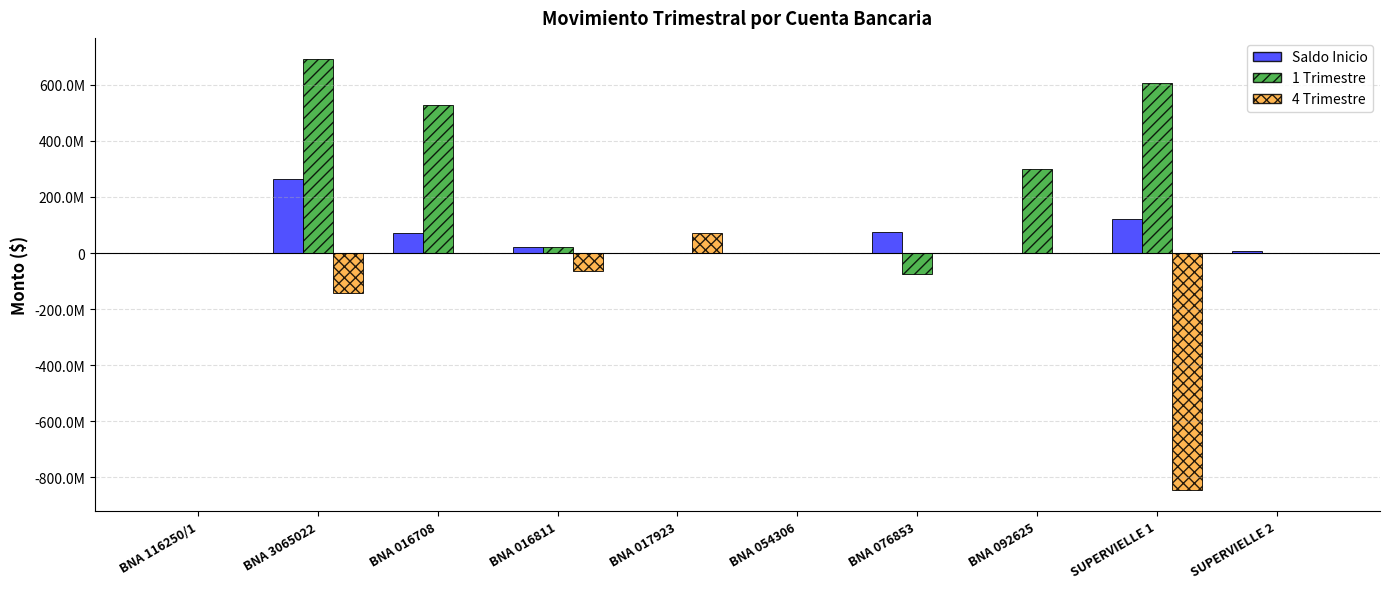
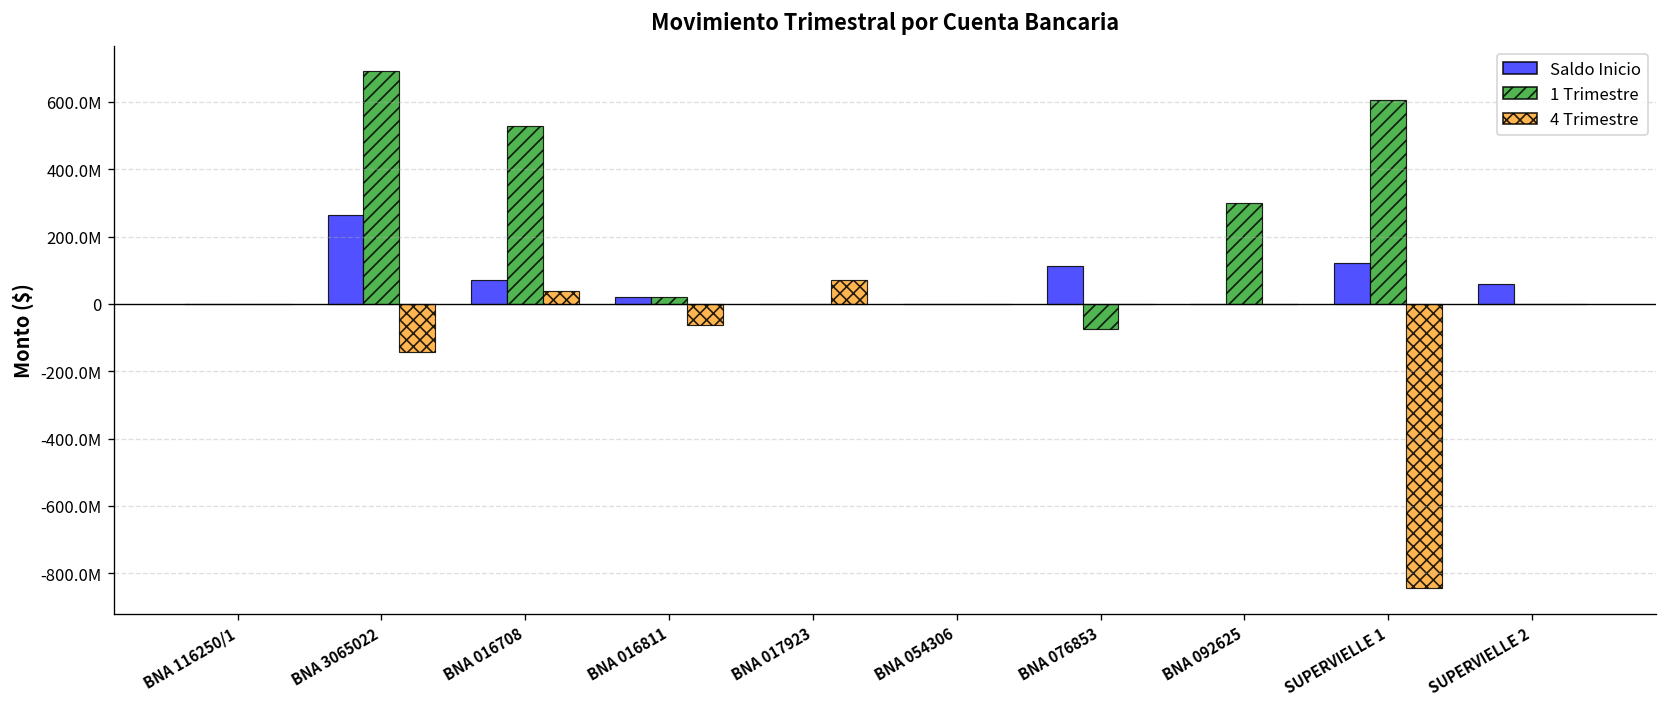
  {
    "Saldo Inicio": {
      "BNA 3065022": 260000000,
      "BNA 016708": 70000000,
      "BNA 016811": 20000000,
-     "BNA 076853": 80000000,
+     "BNA 076853": 110000000,
      "SUPERVIELLE 1": 120000000,
-     "SUPERVIELLE 2": 10000000
+     "SUPERVIELLE 2": 60000000
    },
    "1 Trimestre": {
      "BNA 3065022": 690000000,
      "BNA 016708": 530000000,
      "BNA 016811": 20000000,
      "BNA 017923": 0,
      "BNA 076853": -80000000,
      "BNA 092625": 300000000,
      "SUPERVIELLE 1": 600000000
    },
    "4 Trimestre": {
      "BNA 3065022": -140000000,
-     "BNA 016708": 0,
+     "BNA 016708": 40000000,
      "BNA 016811": -60000000,
      "BNA 017923": 70000000,
      "SUPERVIELLE 1": -840000000
    }
  }
